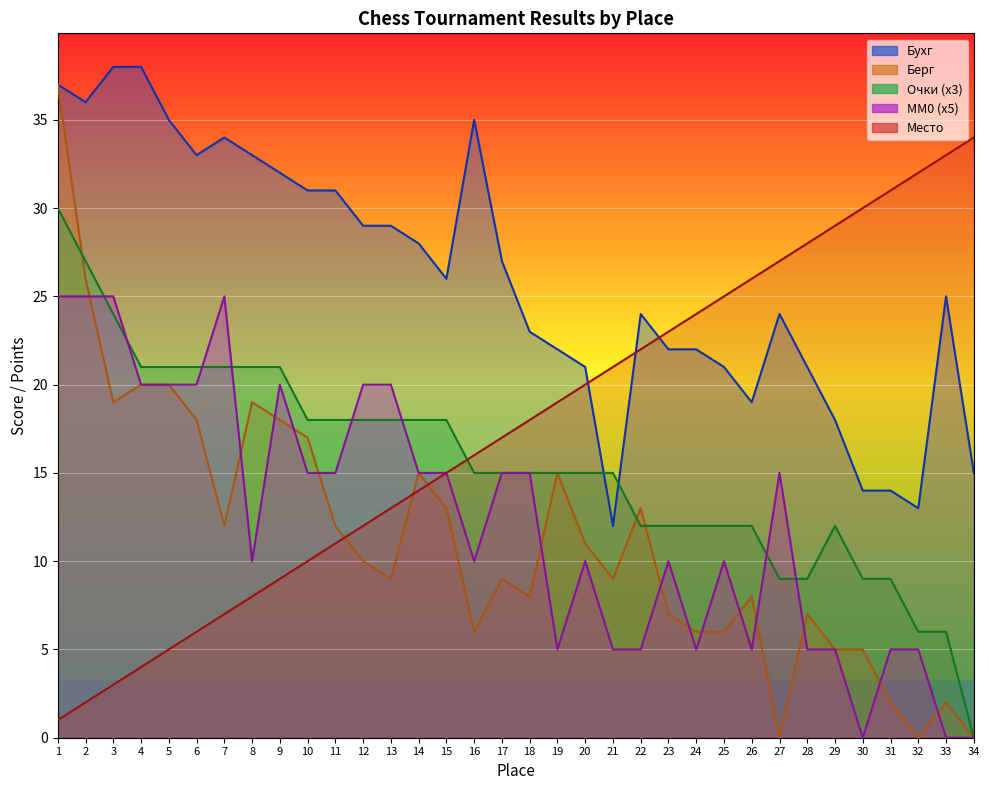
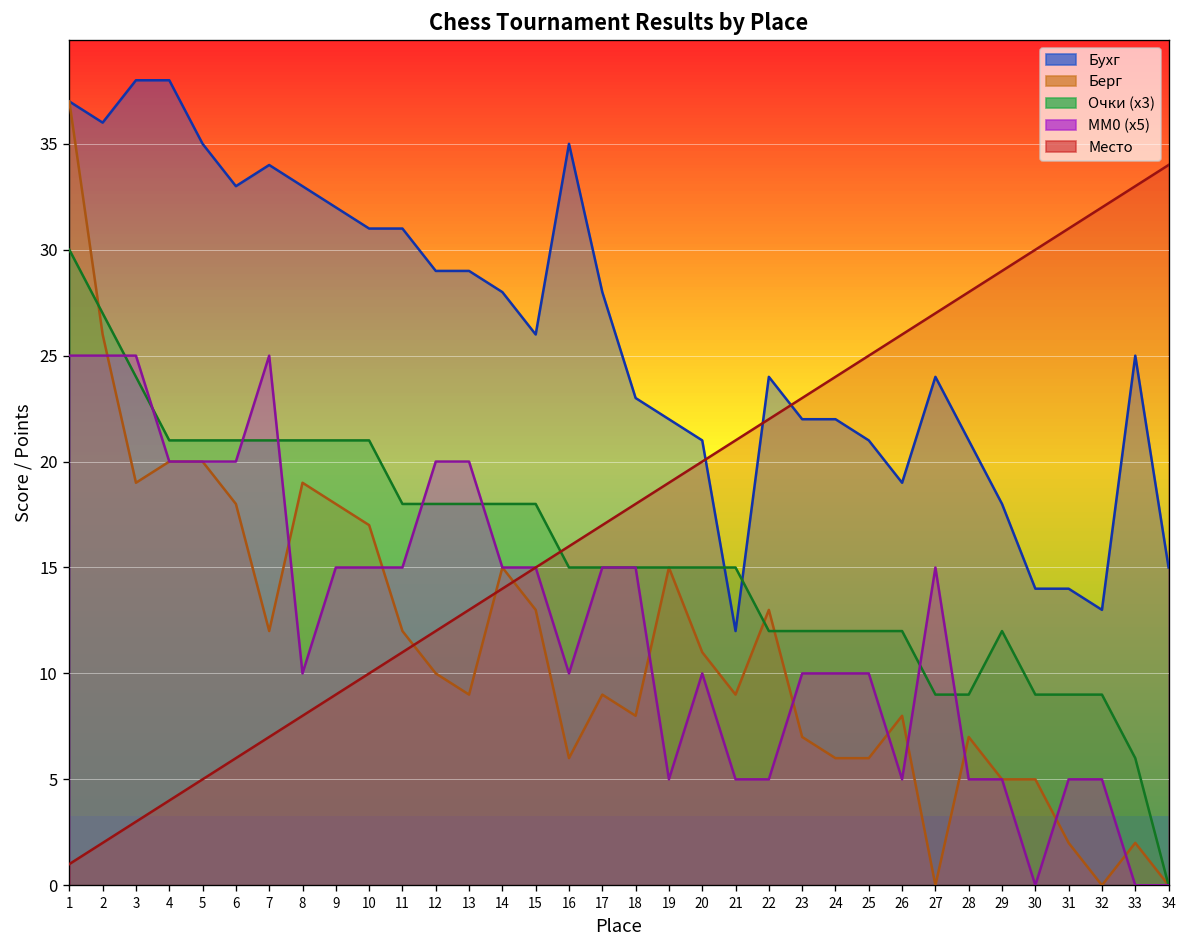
  {
    "Бухг": {
      "2": 36,
      "3": 38,
      "4": 38,
      "5": 35,
      "6": 33,
      "7": 34,
      "8": 33,
      "9": 32,
      "10": 31,
      "11": 31,
      "12": 29,
      "13": 29,
      "14": 28,
      "15": 26,
      "16": 35,
-     "17": 27,
+     "17": 28,
      "18": 23,
      "19": 22,
      "20": 21,
      "21": 12,
      "22": 24,
      "23": 22,
      "24": 22,
      "25": 21,
      "26": 19,
      "27": 24,
      "28": 21,
      "29": 18,
      "30": 14,
      "31": 14,
      "32": 13,
      "33": 25,
      "34": 15
    },
    "Очки (x3)": {
      "1": 30.0,
      "2": 27.0,
      "3": 24.0,
      "4": 21.0,
      "5": 21.0,
      "6": 21.0,
      "7": 21.0,
      "8": 21.0,
      "9": 21.0,
-     "10": 18.0,
+     "10": 21.0,
      "11": 18.0,
      "12": 18.0,
      "13": 18.0,
      "14": 18.0,
      "15": 18.0,
      "16": 15.0,
      "20": 15.0,
      "21": 15.0,
      "22": 12.0,
      "23": 12.0,
      "24": 12.0,
      "25": 12.0,
      "26": 12.0,
      "27": 9.0,
      "28": 9.0,
      "29": 12.0,
      "30": 9.0,
      "31": 9.0,
-     "32": 6.0,
+     "32": 9.0,
      "33": 6.0
    },
    "MM0 (x5)": {
      "1": 25.0,
      "2": 25.0,
      "3": 25.0,
      "6": 20.0,
      "7": 25.0,
      "8": 10.0,
-     "9": 20.0,
+     "9": 15.0,
      "10": 15.0,
      "11": 15.0,
      "12": 20.0,
      "13": 20.0,
      "16": 10.0,
      "19": 5.0,
      "20": 10.0,
      "21": 5.0,
      "22": 5.0,
      "23": 10.0,
-     "24": 5.0,
+     "24": 10.0,
      "25": 10.0,
      "26": 5.0,
      "27": 15.0,
      "28": 5.0,
      "30": 0.0,
      "31": 5.0,
      "32": 5.0,
      "33": 0.0
    }
  }
